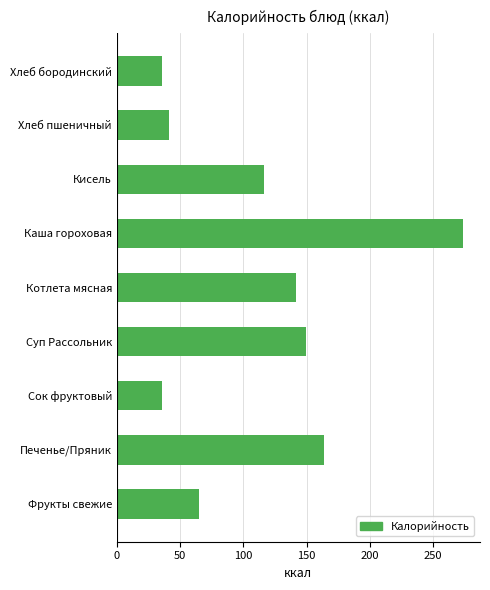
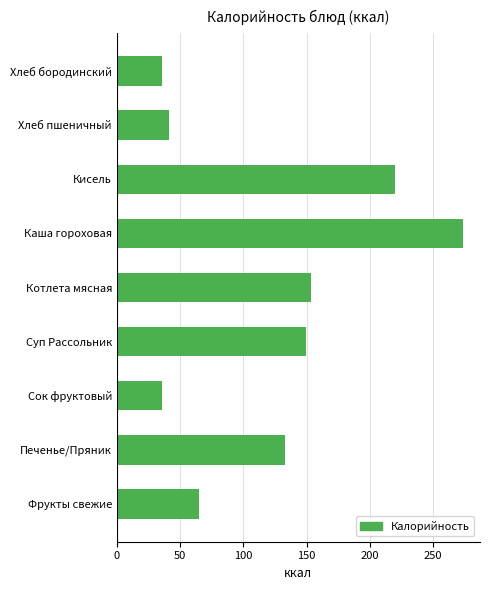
  {
    "Хлеб бородинский": 36,
    "Хлеб пшеничный": 41,
-   "Кисель": 116,
+   "Кисель": 220,
    "Каша гороховая": 274,
-   "Котлета мясная": 141,
+   "Котлета мясная": 154,
    "Суп Рассольник": 150,
    "Сок фруктовый": 36,
-   "Печенье/Пряник": 164,
+   "Печенье/Пряник": 133,
    "Фрукты свежие": 65
  }
